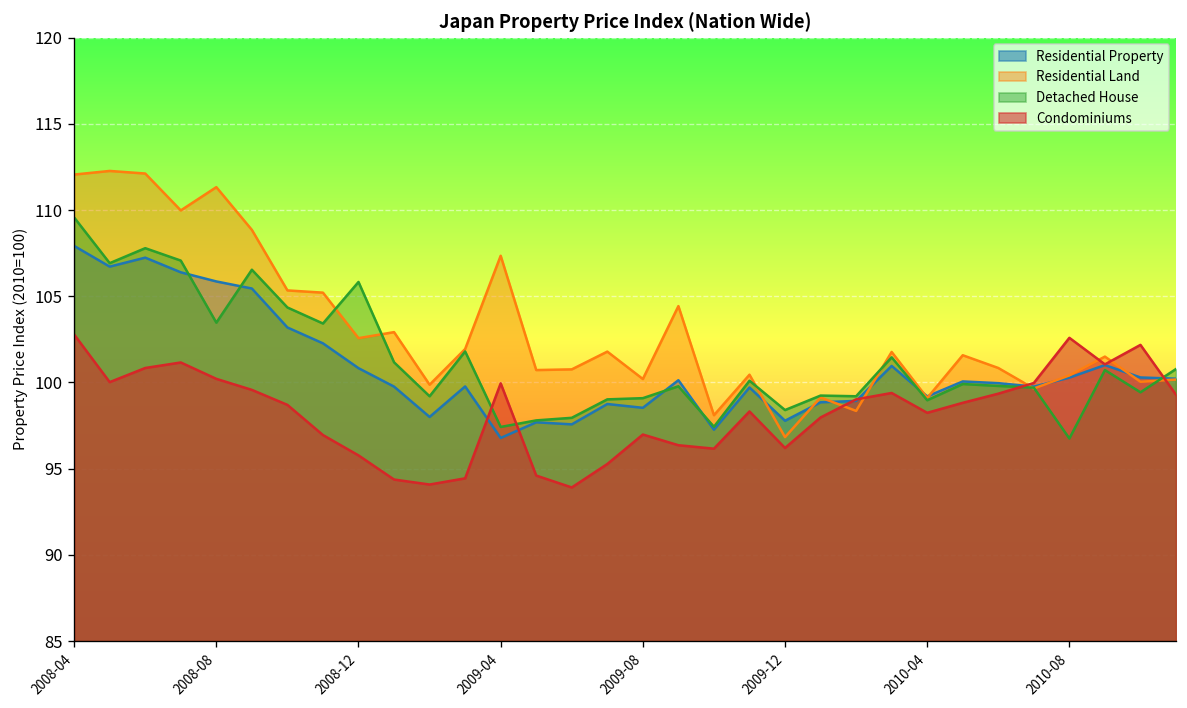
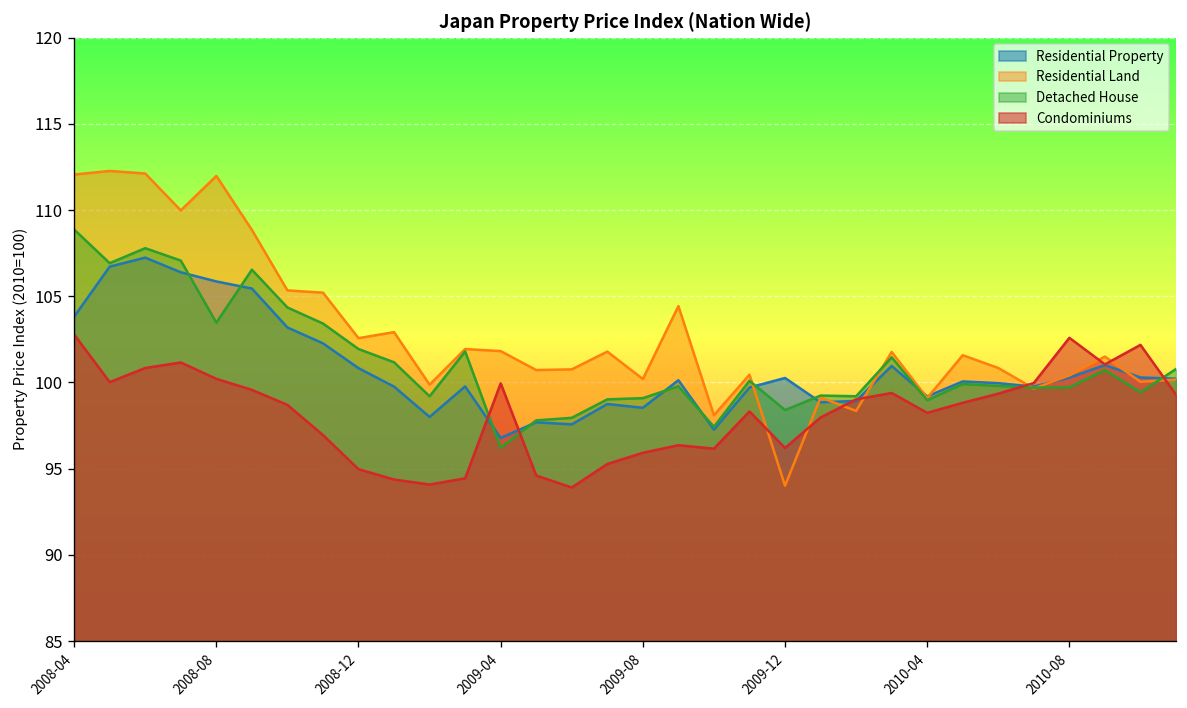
  {
    "Residential Property": {
-     "2008-04": 107.9,
+     "2008-04": 103.8,
      "2008-08": 105.9,
      "2008-12": 100.8,
      "2009-04": 96.8,
      "2009-08": 98.5,
-     "2009-12": 97.8
+     "2009-12": 100.3
    },
    "Residential Land": {
      "2008-04": 112.1,
-     "2008-08": 111.3,
+     "2008-08": 112.0,
      "2008-12": 102.6,
-     "2009-04": 107.4,
+     "2009-04": 101.8,
      "2009-08": 100.2,
-     "2009-12": 96.8
+     "2009-12": 94.0
    },
    "Detached House": {
-     "2008-04": 109.6,
+     "2008-04": 108.9,
      "2008-08": 103.5,
-     "2008-12": 105.8,
-     "2009-04": 97.4,
+     "2008-12": 101.9,
+     "2009-04": 96.2,
      "2009-08": 99.1,
      "2009-12": 98.4,
-     "2010-08": 96.8
+     "2010-08": 99.7
    },
    "Condominiums": {
      "2008-04": 102.8,
      "2008-08": 100.2,
-     "2008-12": 95.8,
+     "2008-12": 95.0,
      "2009-04": 100.0,
-     "2009-08": 97.0,
+     "2009-08": 95.9,
      "2009-12": 96.2,
      "2010-04": 98.2,
      "2010-08": 102.6
    }
  }
